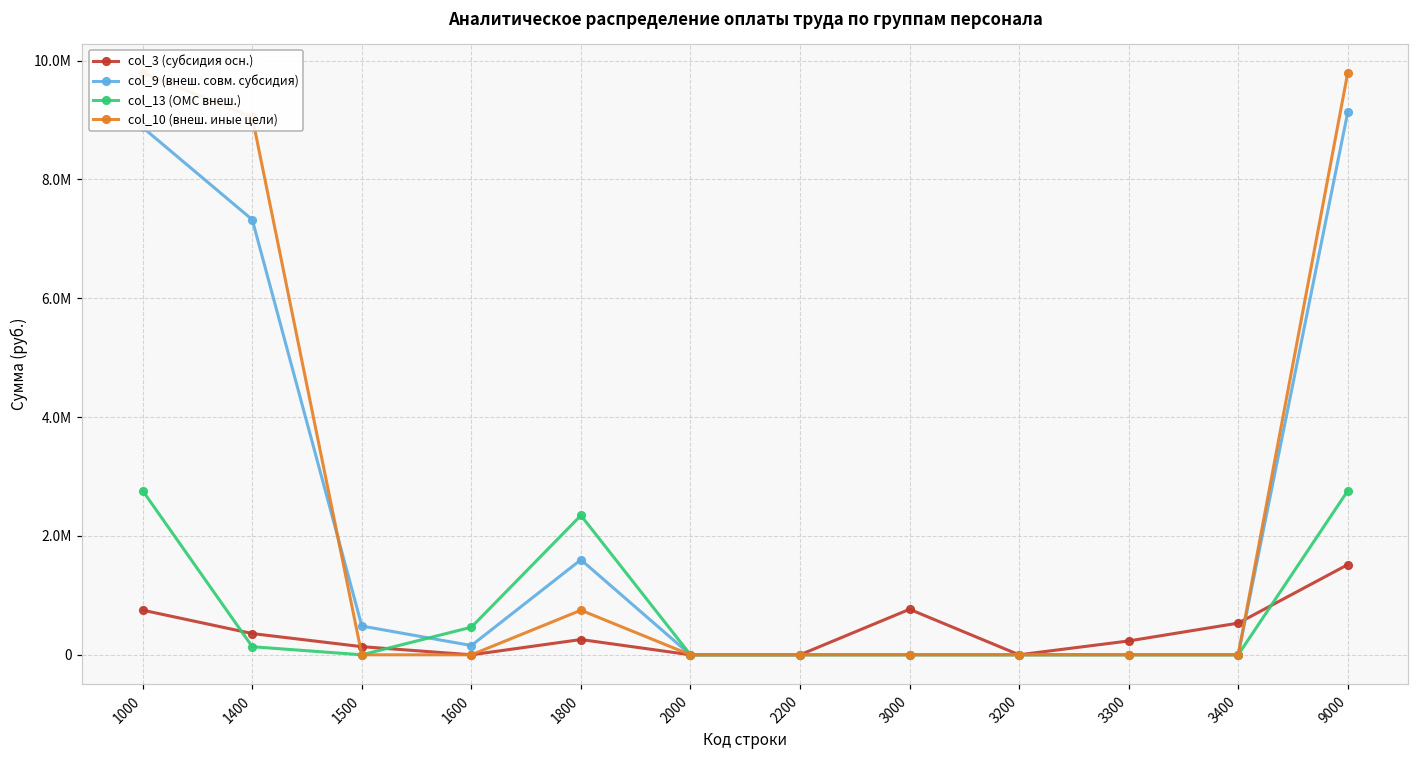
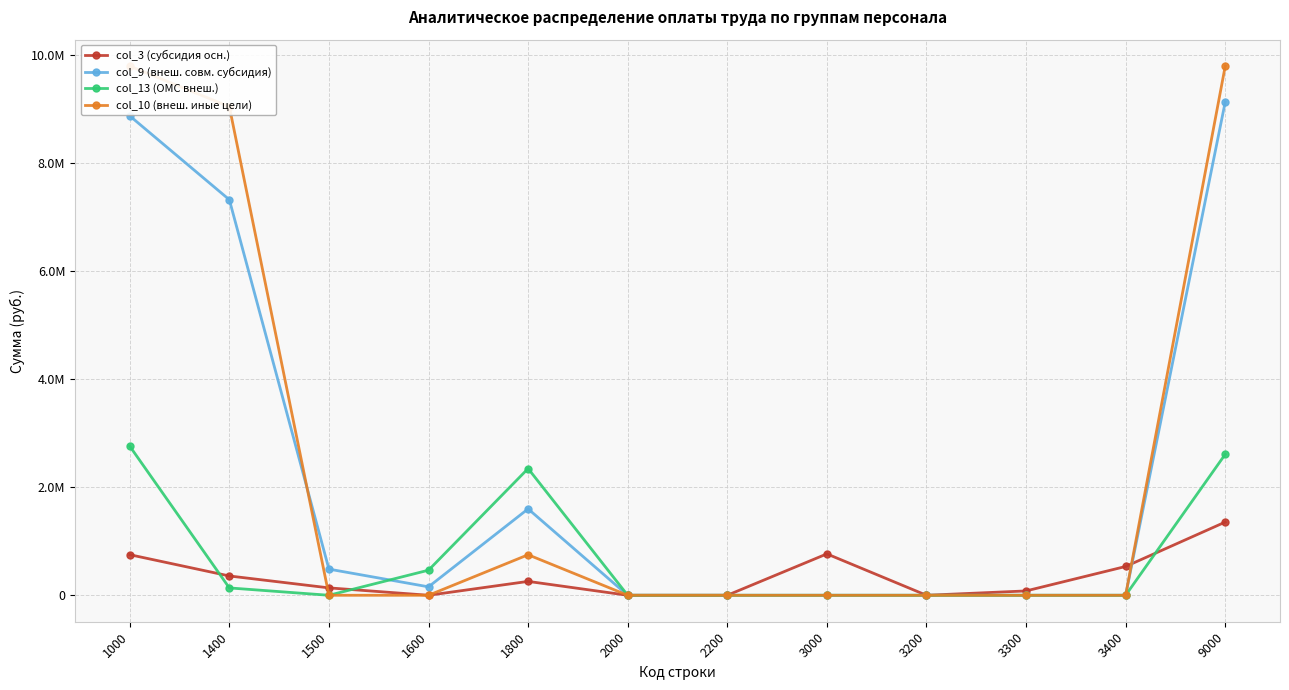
  {
    "col_3 (субсидия осн.)": {
      "1000": 800000,
      "1400": 400000,
      "1500": 100000,
      "1800": 300000,
      "3000": 800000,
-     "3300": 200000,
+     "3300": 100000,
      "3400": 500000,
-     "9000": 1500000
+     "9000": 1400000
    },
    "col_9 (внеш. совм. субсидия)": {
      "1000": 8900000,
      "1400": 7300000,
      "1500": 500000,
      "1600": 200000,
      "1800": 1600000,
      "9000": 9100000
    },
    "col_13 (ОМС внеш.)": {
      "1000": 2800000,
      "1400": 100000,
      "1600": 500000,
      "1800": 2300000,
-     "9000": 2800000
+     "9000": 2600000
    },
    "col_10 (внеш. иные цели)": {
      "1800": 800000,
      "9000": 9800000
    }
  }
